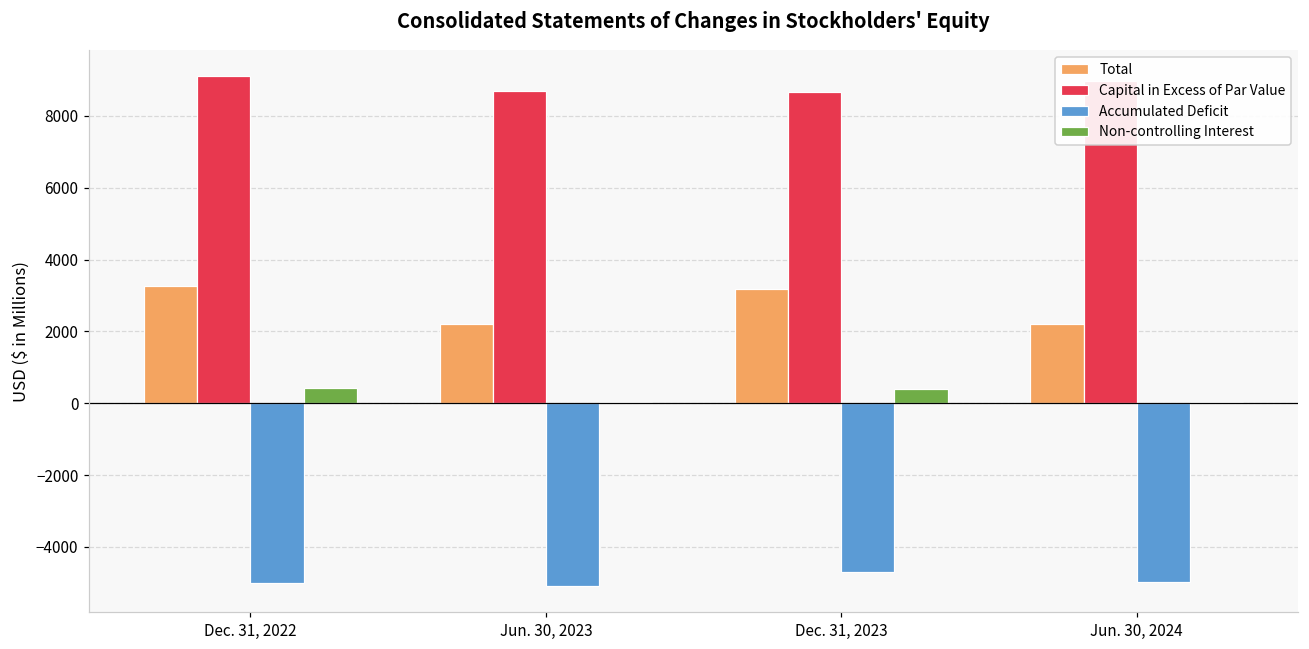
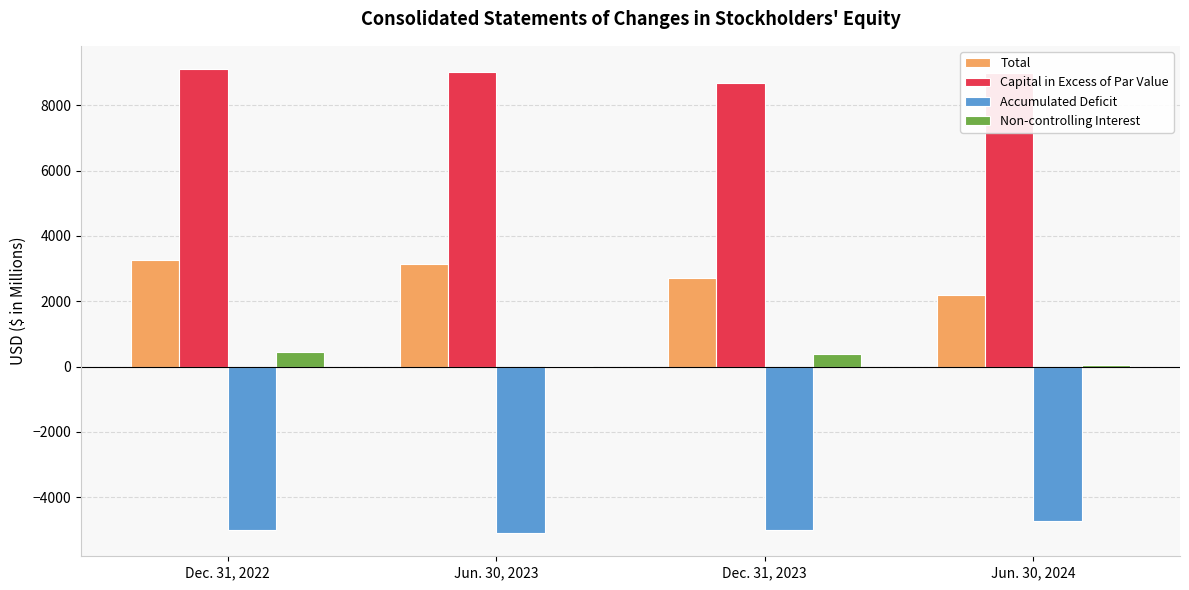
  {
    "Total": {
      "Dec. 31, 2022": 3300,
-     "Jun. 30, 2023": 2200,
-     "Dec. 31, 2023": 3200,
+     "Jun. 30, 2023": 3100,
+     "Dec. 31, 2023": 2700,
      "Jun. 30, 2024": 2200
    },
    "Capital in Excess of Par Value": {
      "Dec. 31, 2022": 9100,
-     "Jun. 30, 2023": 8700,
+     "Jun. 30, 2023": 9000,
      "Dec. 31, 2023": 8700
    },
    "Accumulated Deficit": {
      "Dec. 31, 2022": -5000,
      "Jun. 30, 2023": -5100,
-     "Dec. 31, 2023": -4700,
-     "Jun. 30, 2024": -5000
+     "Dec. 31, 2023": -5000,
+     "Jun. 30, 2024": -4700
    },
    "Non-controlling Interest": {
      "Dec. 31, 2022": 400,
      "Dec. 31, 2023": 400
    }
  }
